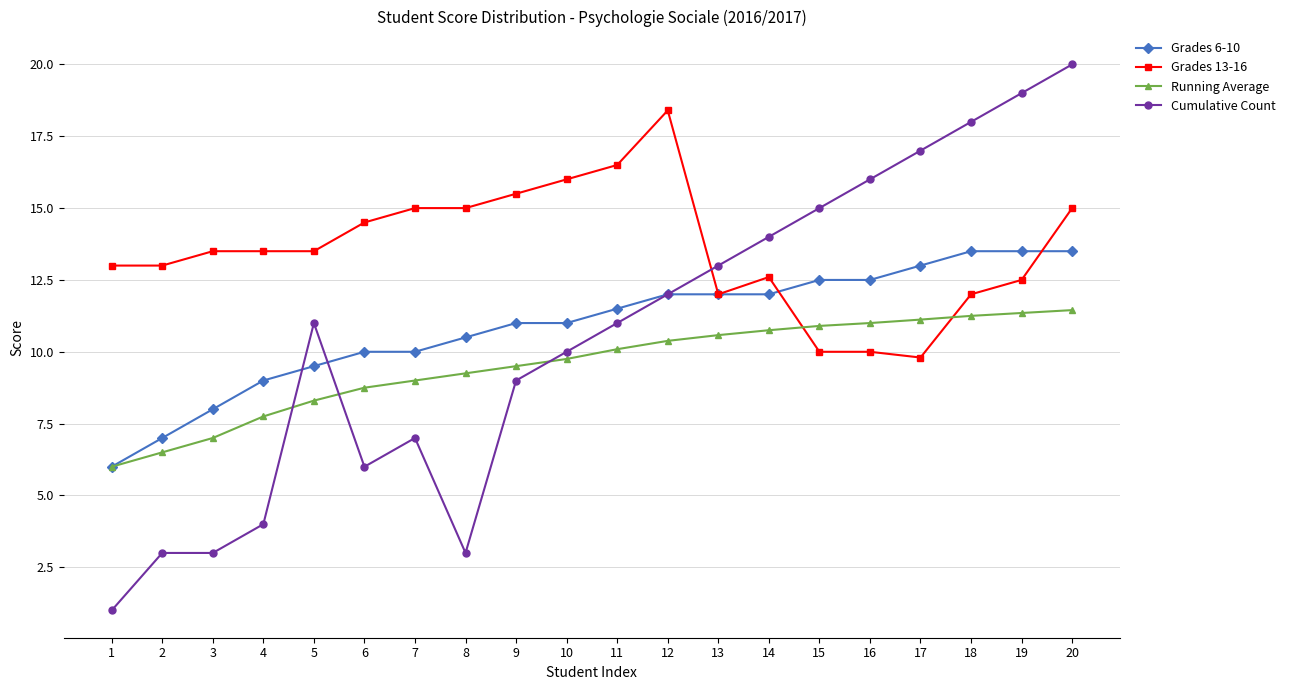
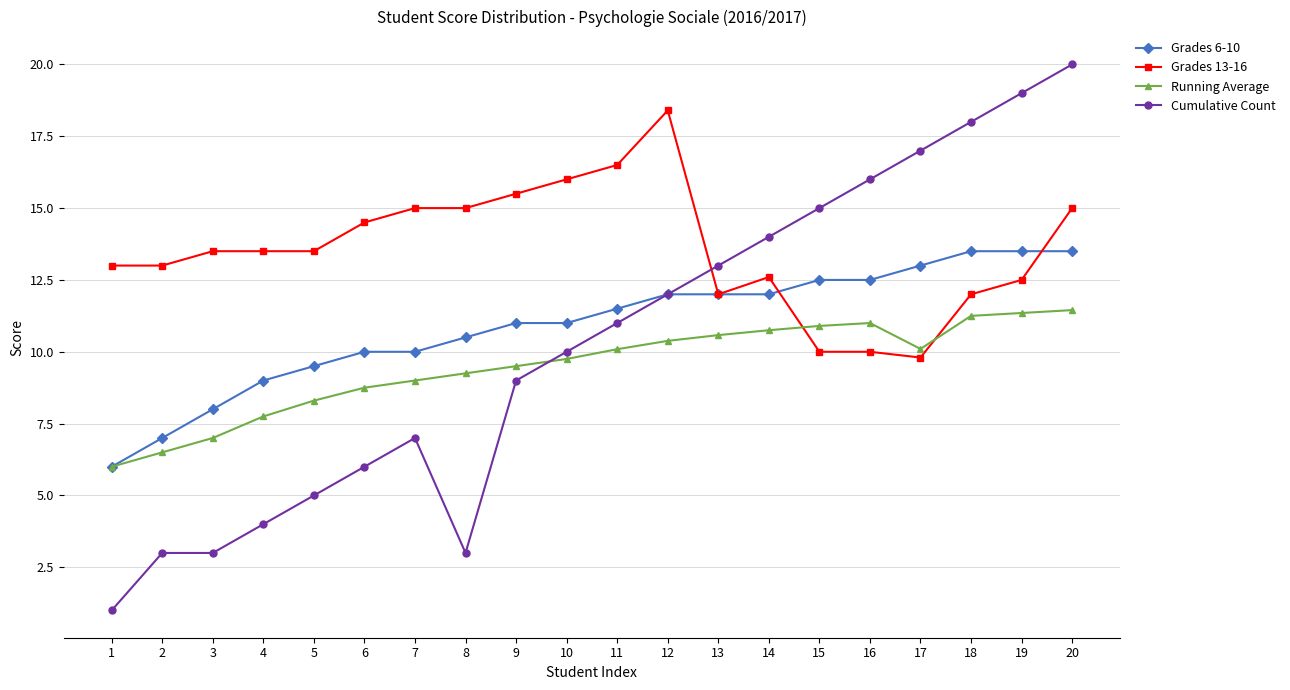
  {
    "Grades 6-10": {
      "2": 7.0,
      "3": 8.0,
      "4": 9.0,
      "5": 9.5,
      "6": 10.0,
      "7": 10.0,
      "8": 10.5,
      "9": 11.0,
      "10": 11.0,
      "11": 11.5,
      "14": 12.0,
      "15": 12.5,
      "16": 12.5,
      "17": 13.0,
      "18": 13.5,
      "19": 13.5,
      "20": 13.5
    },
    "Grades 13-16": {
      "1": 13.0,
      "2": 13.0,
      "3": 13.5,
      "4": 13.5,
      "5": 13.5,
      "6": 14.5,
      "7": 15.0,
      "8": 15.0,
      "9": 15.5,
      "10": 16.0,
      "11": 16.5,
      "12": 18.4,
      "14": 12.6,
      "15": 10.0,
      "16": 10.0,
      "17": 9.8,
      "18": 12.0,
      "19": 12.5,
      "20": 15.0
    },
    "Running Average": {
      "2": 6.5,
      "3": 7.0,
      "4": 7.8,
      "5": 8.3,
      "6": 8.8,
      "7": 9.0,
      "8": 9.3,
      "9": 9.5,
      "10": 9.8,
      "11": 10.1,
      "12": 10.4,
      "13": 10.6,
      "14": 10.8,
      "15": 10.9,
      "16": 11.0,
-     "17": 11.1,
+     "17": 10.1,
      "18": 11.3,
      "19": 11.4,
      "20": 11.5
    },
    "Cumulative Count": {
      "1": 1,
      "2": 3,
      "3": 3,
      "4": 4,
-     "5": 11,
+     "5": 5,
      "6": 6,
      "7": 7,
      "8": 3,
      "9": 9,
      "10": 10,
      "11": 11,
      "13": 13,
      "14": 14,
      "15": 15,
      "16": 16,
      "17": 17,
      "18": 18,
      "19": 19,
      "20": 20
    }
  }
